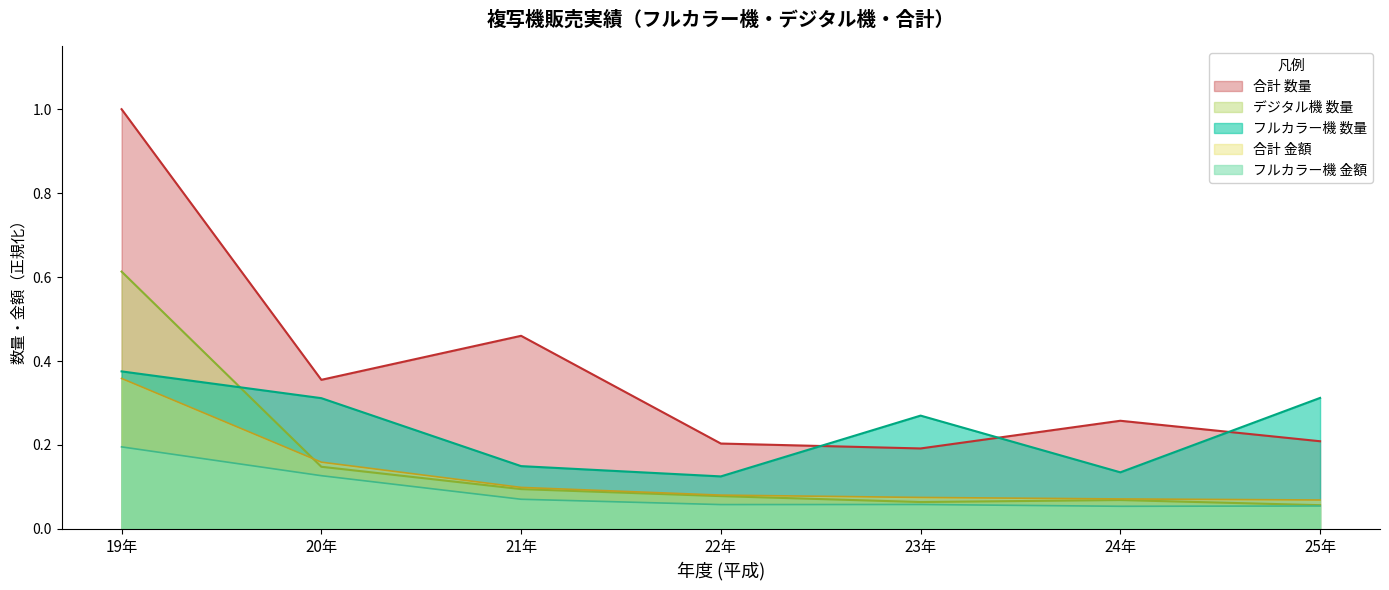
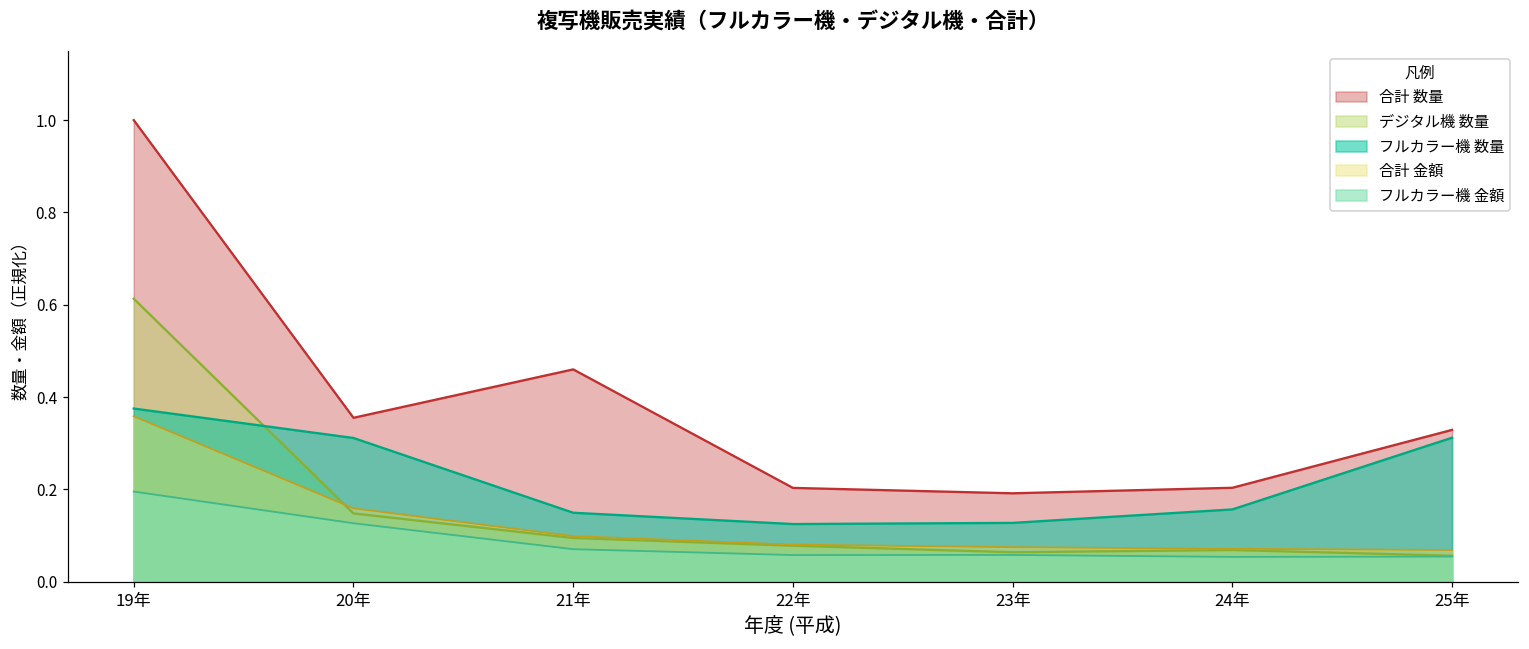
  {
    "合計 数量": {
      "19年": 1.00,
      "20年": 0.36,
      "21年": 0.46,
      "22年": 0.20,
      "23年": 0.19,
-     "24年": 0.26,
-     "25年": 0.21
+     "24年": 0.20,
+     "25年": 0.33
    },
    "フルカラー機 数量": {
      "19年": 0.38,
      "20年": 0.31,
      "21年": 0.15,
      "22年": 0.13,
-     "23年": 0.27,
-     "24年": 0.13,
+     "23年": 0.13,
+     "24年": 0.16,
      "25年": 0.31
    },
    "フルカラー機 金額": {
      "19年": 0.20,
      "20年": 0.13,
      "21年": 0.07,
      "22年": 0.06,
      "24年": 0.05
    }
  }
